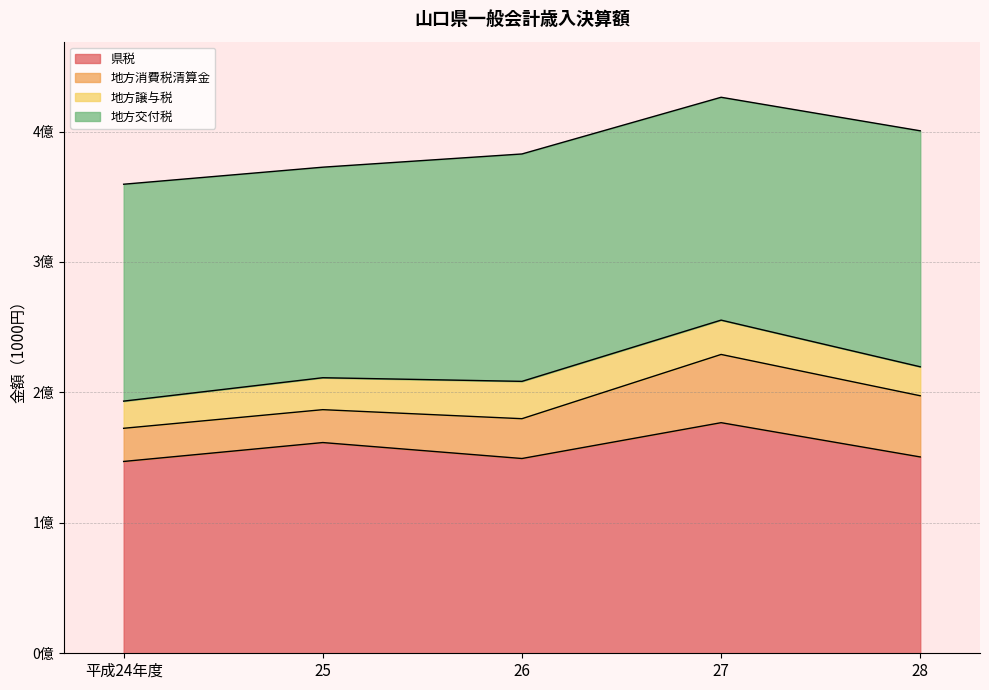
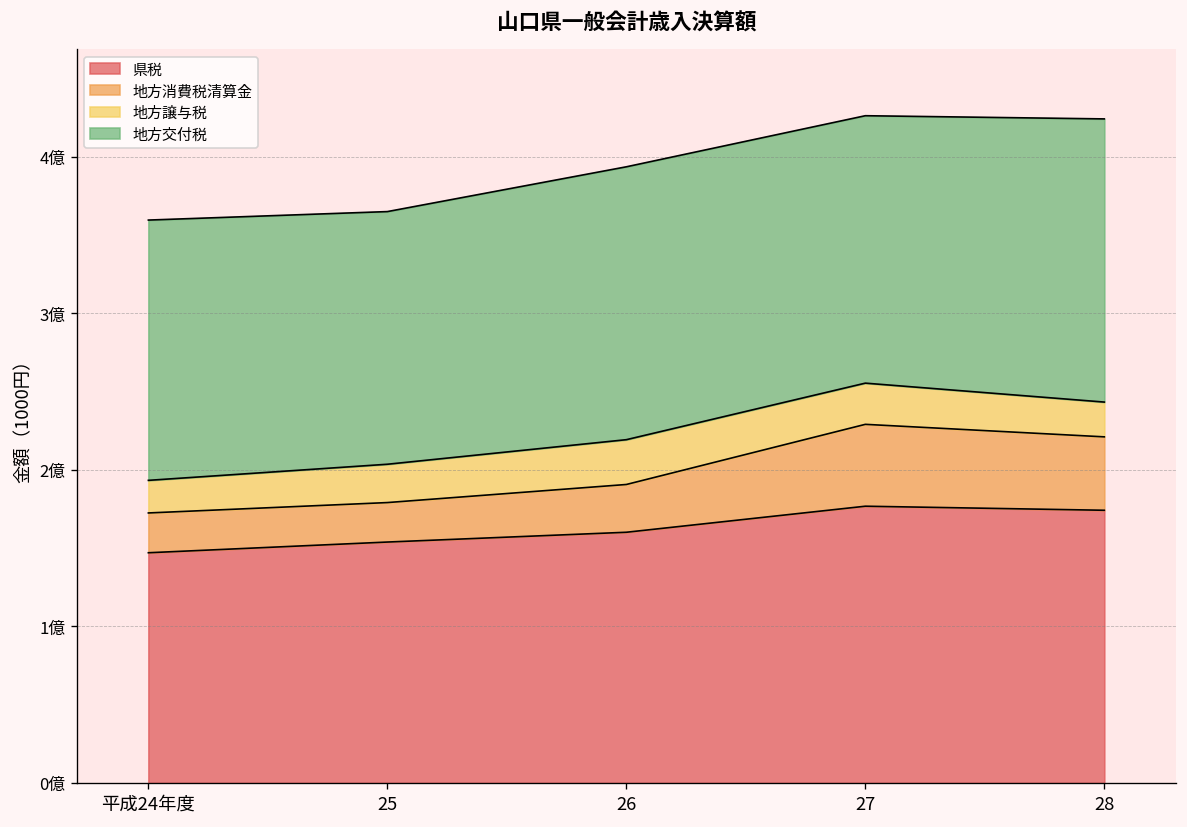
  {
    "県税": {
      "平成24年度": "1.47億",
-     "25": "1.62億",
-     "26": "1.49億",
+     "25": "1.54億",
+     "26": "1.60億",
      "27": "1.77億",
-     "28": "1.51億"
+     "28": "1.74億"
    },
    "地方交付税": {
      "平成24年度": "1.66億",
      "25": "1.61億",
      "26": "1.74億",
      "27": "1.71億",
      "28": "1.81億"
    }
  }
